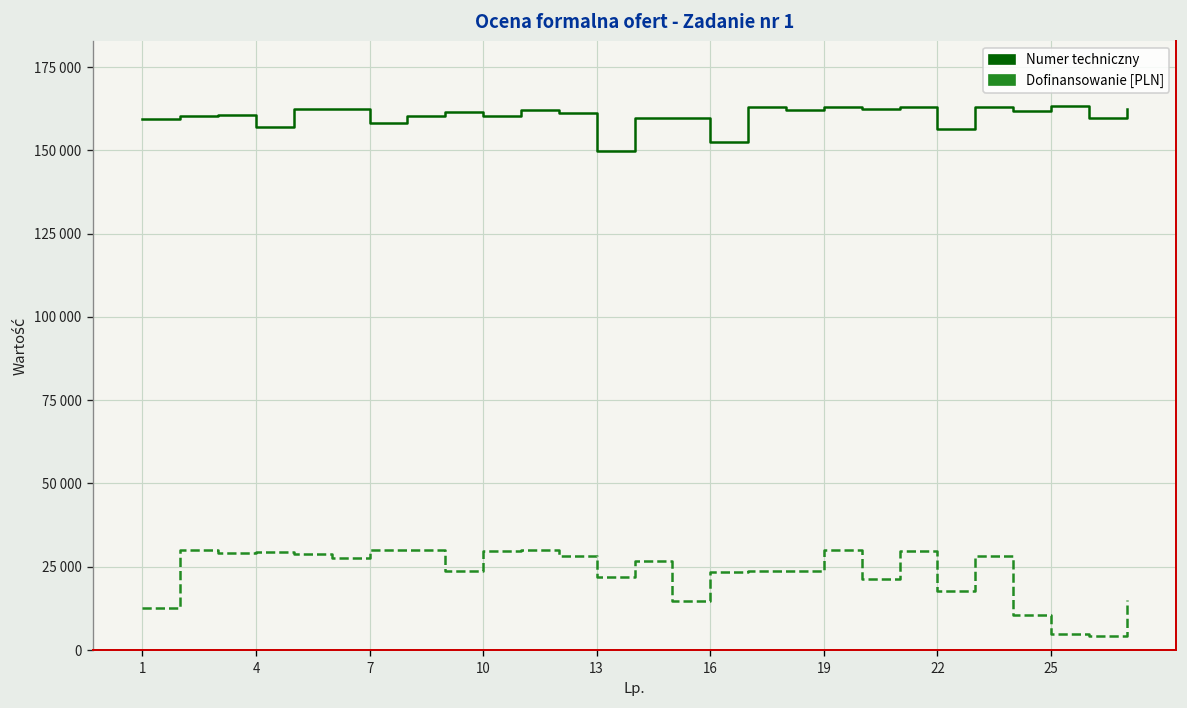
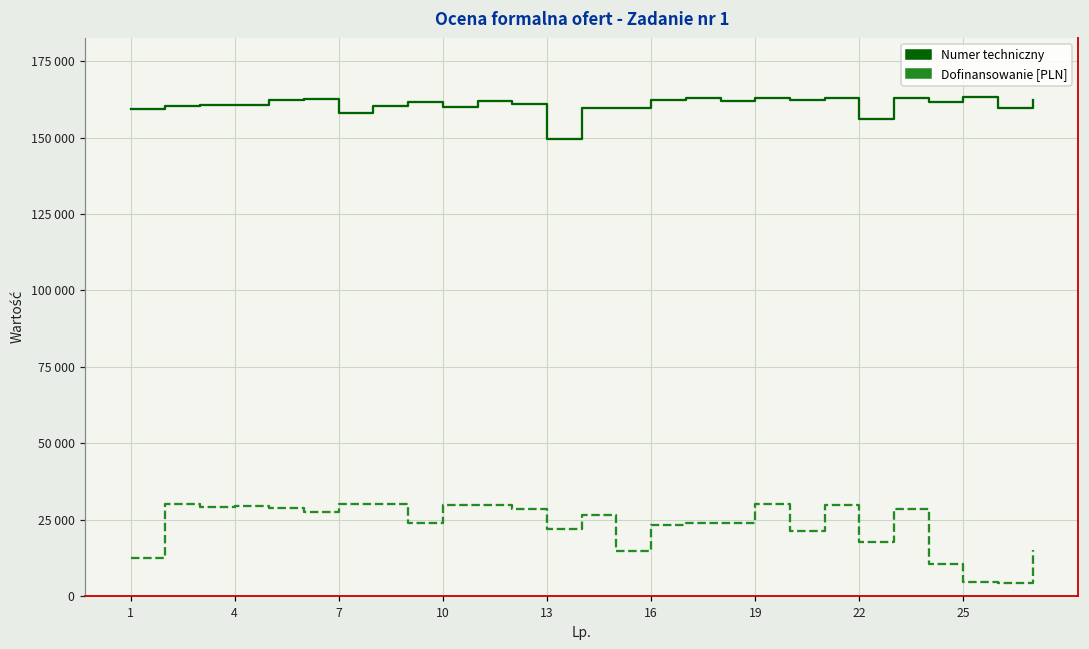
  {
    "Numer techniczny": {
      "1": 159000,
-     "4": 157000,
+     "4": 161000,
      "7": 158000,
      "10": 160000,
      "13": 150000,
-     "16": 152000,
+     "16": 163000,
      "19": 163000,
      "22": 156000,
      "25": 163000
    }
  }
